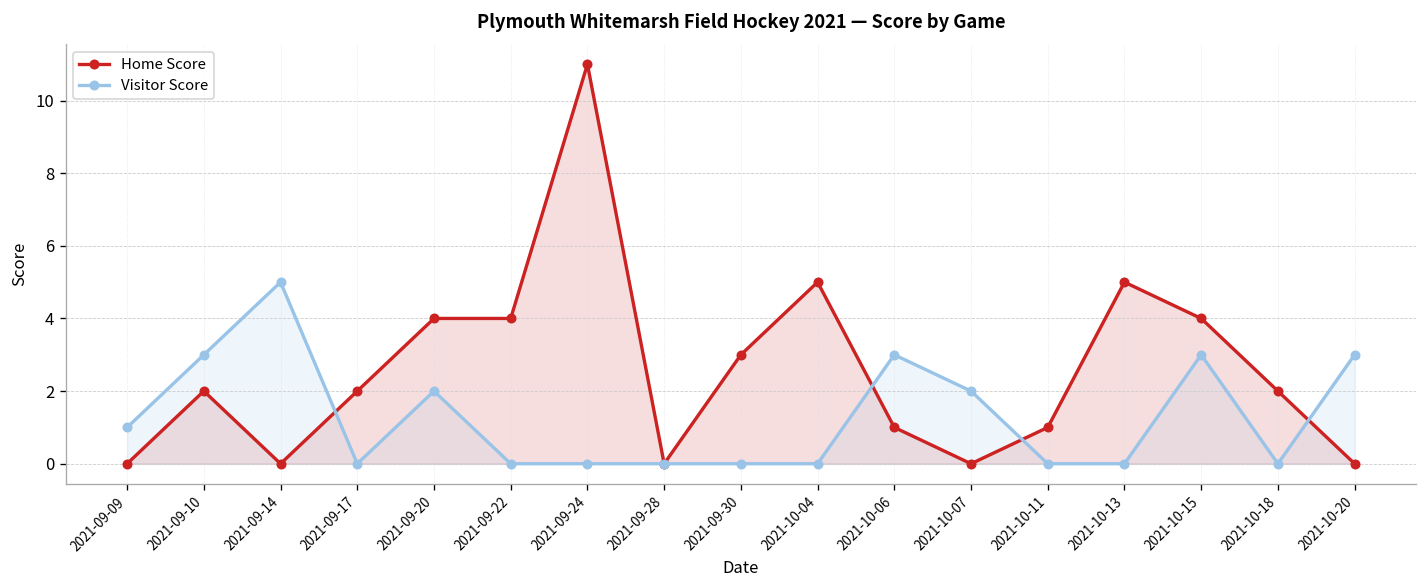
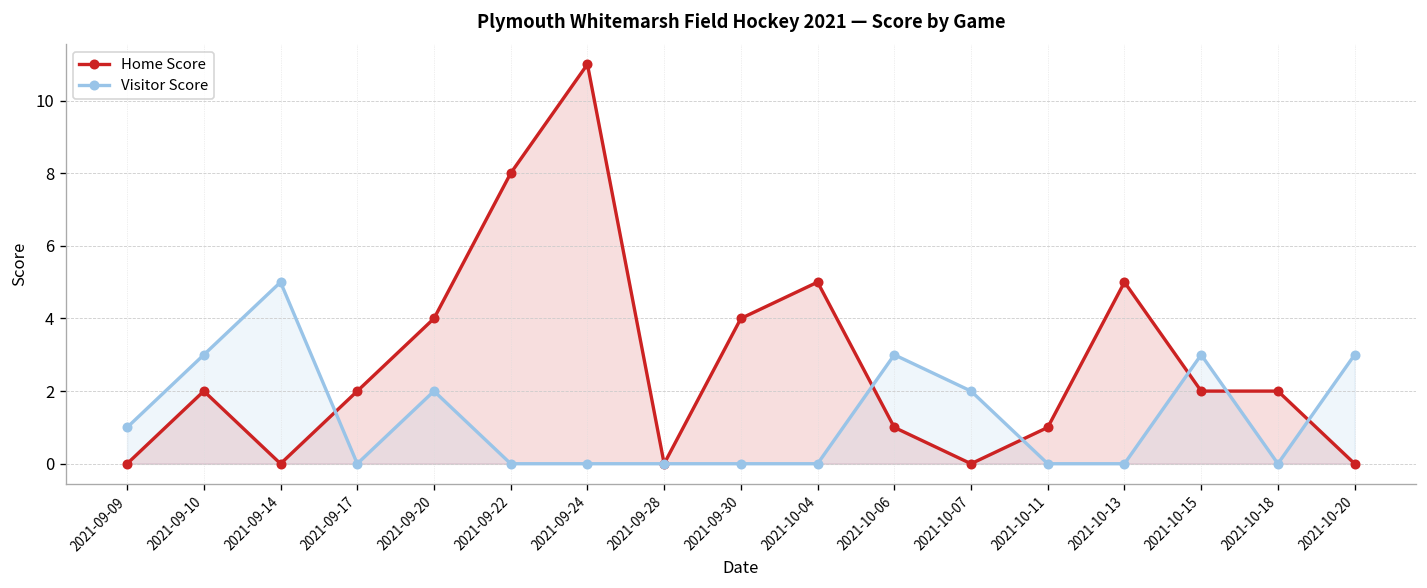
  {
    "Home Score": {
      "2021-09-09": 0,
      "2021-09-10": 2,
      "2021-09-14": 0,
      "2021-09-17": 2,
      "2021-09-20": 4,
-     "2021-09-22": 4,
+     "2021-09-22": 8,
      "2021-09-24": 11,
-     "2021-09-30": 3,
+     "2021-09-30": 4,
      "2021-10-04": 5,
      "2021-10-06": 1,
      "2021-10-07": 0,
      "2021-10-11": 1,
      "2021-10-13": 5,
-     "2021-10-15": 4,
+     "2021-10-15": 2,
      "2021-10-18": 2,
      "2021-10-20": 0
    },
    "Visitor Score": {
      "2021-09-09": 1,
      "2021-09-10": 3,
      "2021-09-14": 5,
      "2021-09-17": 0,
      "2021-09-20": 2,
      "2021-09-22": 0,
      "2021-09-24": 0,
      "2021-09-30": 0,
      "2021-10-04": 0,
      "2021-10-06": 3,
      "2021-10-07": 2,
      "2021-10-11": 0,
      "2021-10-13": 0,
      "2021-10-15": 3,
      "2021-10-18": 0,
      "2021-10-20": 3
    }
  }
